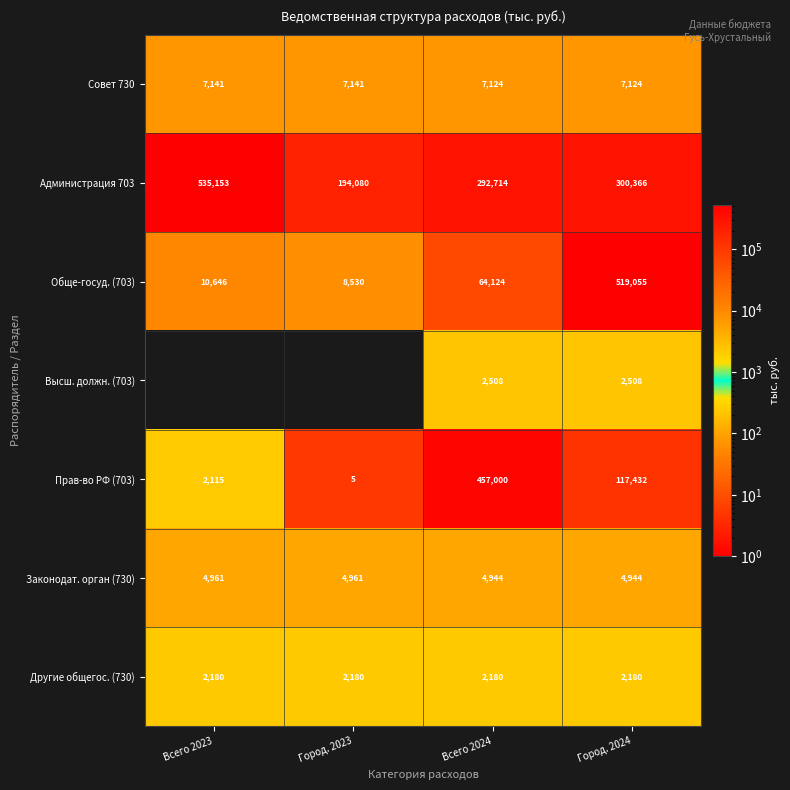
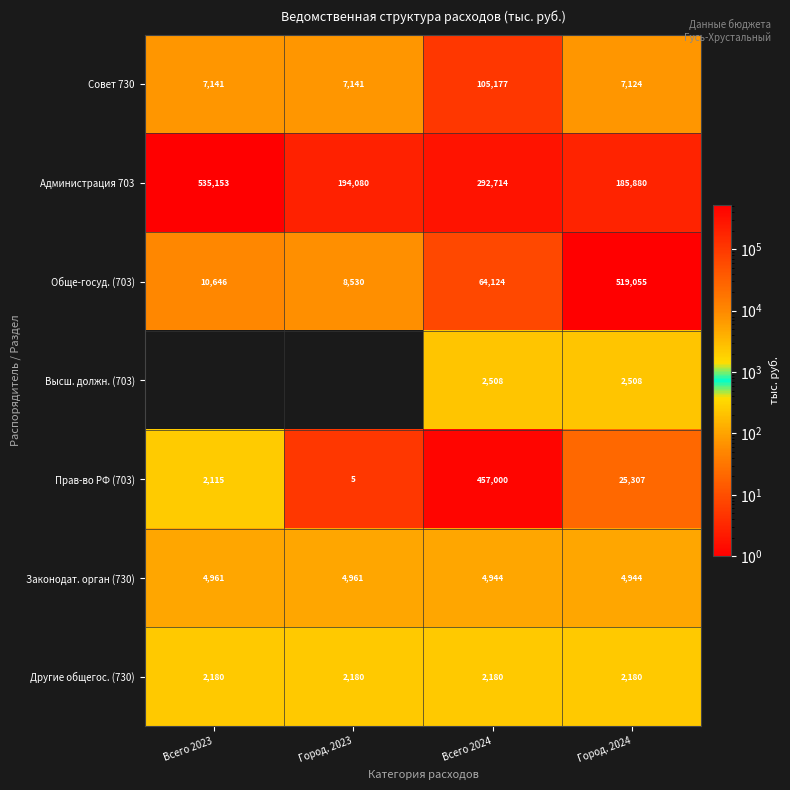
  {
    "Совет 730": {
      "Всего 2023": "7,141",
      "Город. 2023": "7,141",
-     "Всего 2024": "7,124",
+     "Всего 2024": "105,177",
      "Город. 2024": "7,124"
    },
    "Администрация 703": {
      "Всего 2023": "535,153",
      "Город. 2023": "194,080",
      "Всего 2024": "292,714",
-     "Город. 2024": "300,366"
+     "Город. 2024": "185,880"
    },
    "Обще-госуд. (703)": {
      "Всего 2023": "10,646",
      "Город. 2023": "8,530",
      "Всего 2024": "64,124",
      "Город. 2024": "519,055"
    },
    "Высш. должн. (703)": {
      "Всего 2024": "2,508",
      "Город. 2024": "2,508"
    },
    "Прав-во РФ (703)": {
      "Всего 2023": "2,115",
      "Город. 2023": "5",
      "Всего 2024": "457,000",
-     "Город. 2024": "117,432"
+     "Город. 2024": "25,307"
    },
    "Законодат. орган (730)": {
      "Всего 2023": "4,961",
      "Город. 2023": "4,961",
      "Всего 2024": "4,944",
      "Город. 2024": "4,944"
    },
    "Другие общегос. (730)": {
      "Всего 2023": "2,180",
      "Город. 2023": "2,180",
      "Всего 2024": "2,180",
      "Город. 2024": "2,180"
    }
  }
